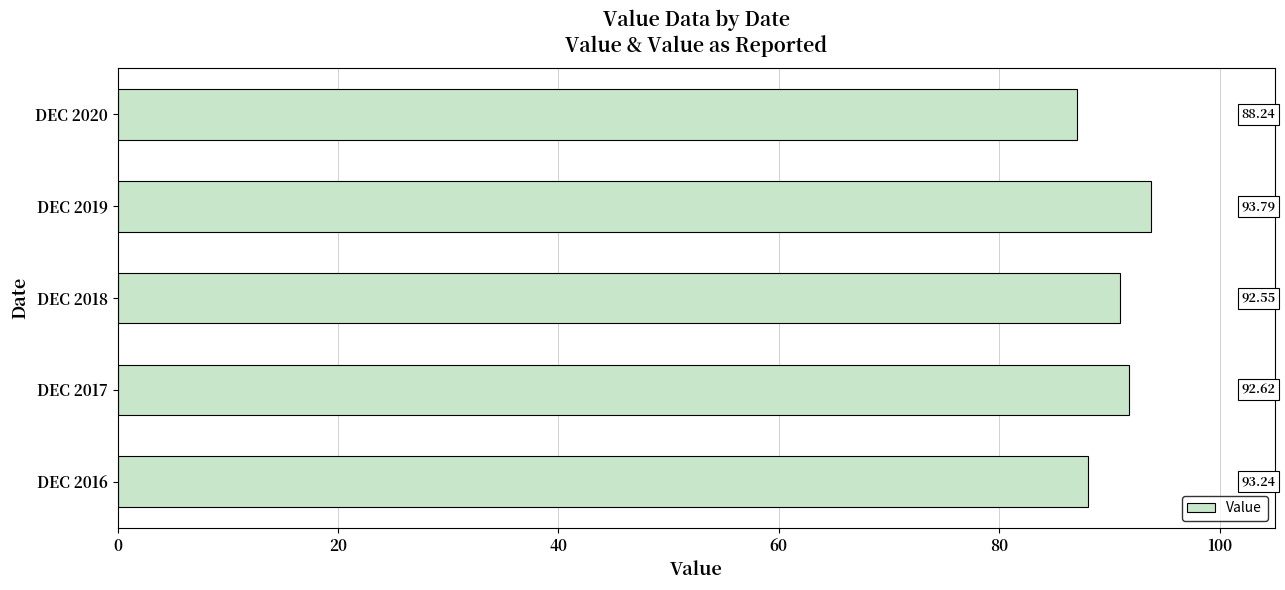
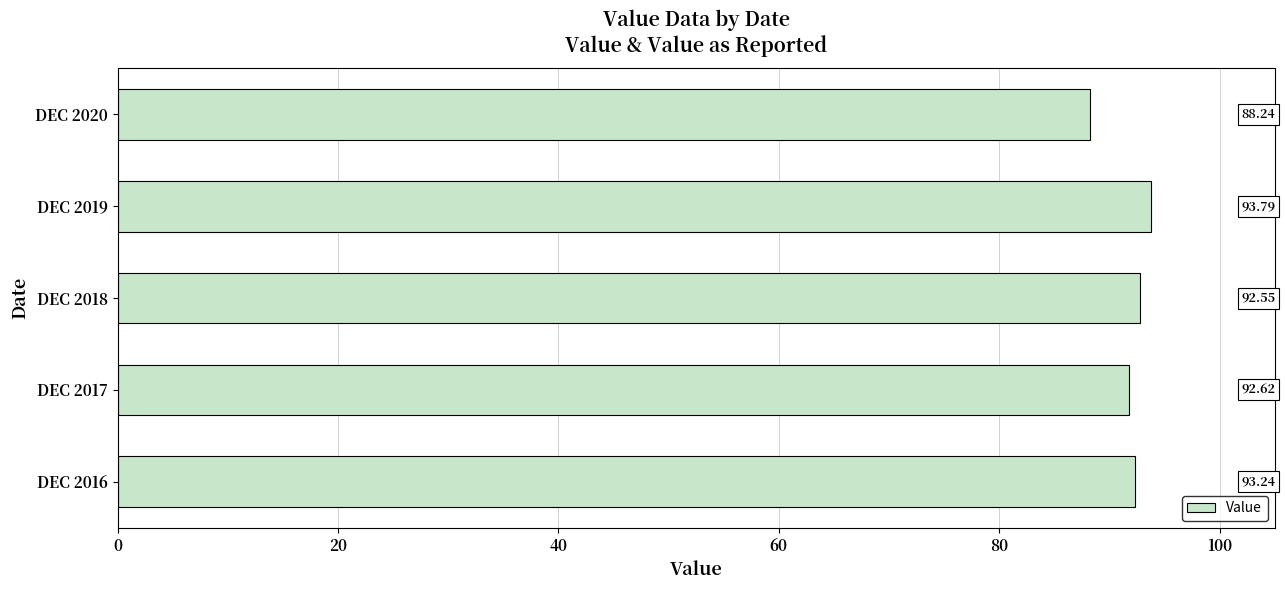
  {
-   "DEC 2020": 87.1,
+   "DEC 2020": 88.2,
    "DEC 2019": 93.8,
-   "DEC 2018": 91.0,
+   "DEC 2018": 92.8,
    "DEC 2017": 91.8,
-   "DEC 2016": 88.1
+   "DEC 2016": 92.3
  }
